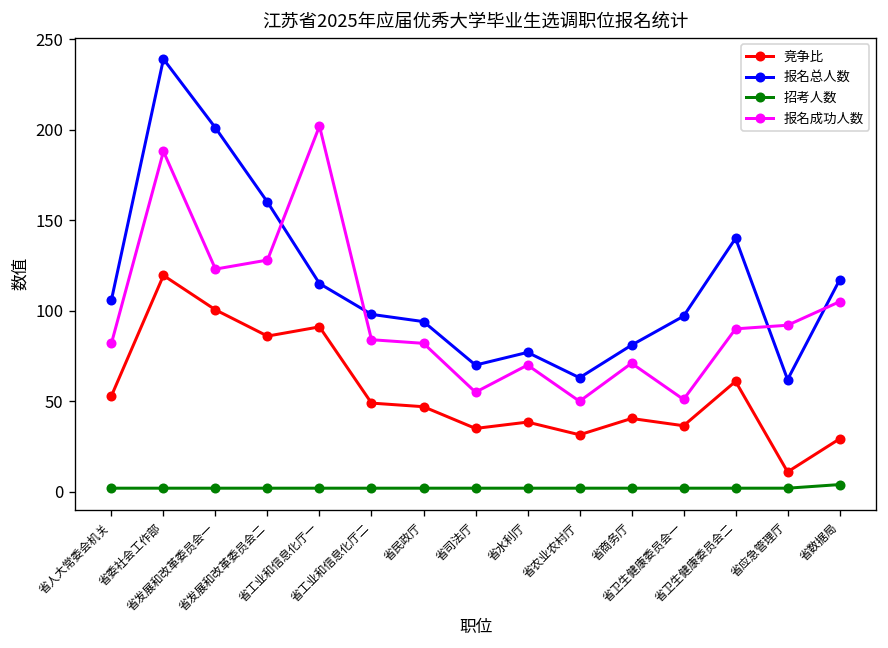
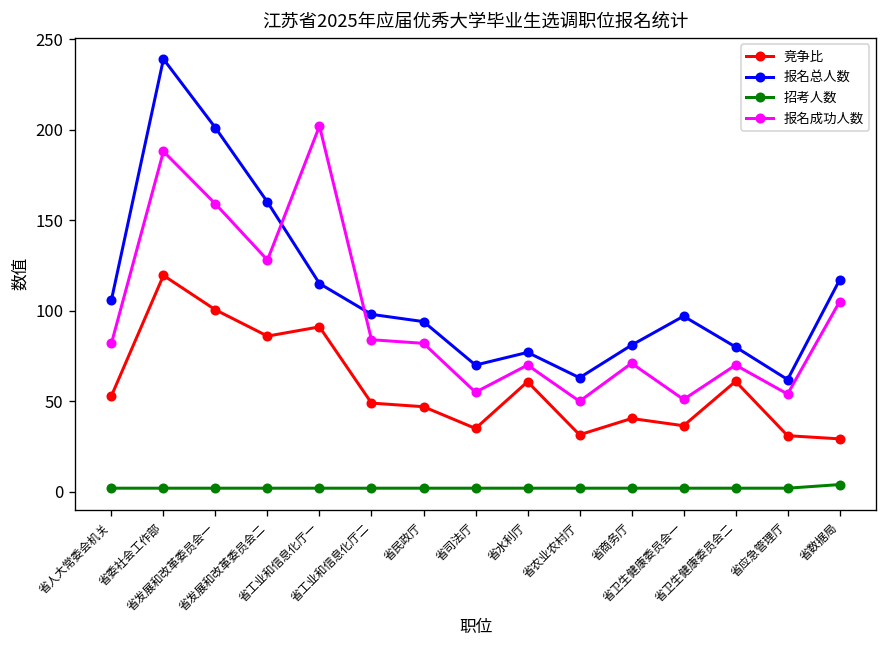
  {
    "竞争比": {
      "省人大常委会机关": 53,
      "省委社会工作部": 120,
      "省发展和改革委员会一": 101,
      "省发展和改革委员会二": 86,
      "省工业和信息化厅一": 91,
      "省工业和信息化厅二": 49,
      "省民政厅": 47,
      "省司法厅": 35,
-     "省水利厅": 39,
+     "省水利厅": 61,
      "省农业农村厅": 32,
      "省商务厅": 41,
      "省卫生健康委员会一": 37,
      "省卫生健康委员会二": 61,
-     "省应急管理厅": 11,
+     "省应急管理厅": 31,
      "省数据局": 29
    },
    "报名总人数": {
      "省人大常委会机关": 106,
      "省委社会工作部": 239,
      "省发展和改革委员会一": 201,
      "省发展和改革委员会二": 160,
      "省工业和信息化厅一": 115,
      "省工业和信息化厅二": 98,
      "省民政厅": 94,
      "省司法厅": 70,
      "省水利厅": 77,
      "省农业农村厅": 63,
      "省商务厅": 81,
      "省卫生健康委员会一": 97,
-     "省卫生健康委员会二": 140,
+     "省卫生健康委员会二": 80,
      "省应急管理厅": 62,
      "省数据局": 117
    },
    "招考人数": {
      "省人大常委会机关": 2,
      "省委社会工作部": 2,
      "省发展和改革委员会一": 2,
      "省发展和改革委员会二": 2,
      "省工业和信息化厅一": 2,
      "省工业和信息化厅二": 2,
      "省民政厅": 2,
      "省司法厅": 2,
      "省水利厅": 2,
      "省农业农村厅": 2,
      "省商务厅": 2,
      "省卫生健康委员会一": 2,
      "省卫生健康委员会二": 2,
      "省应急管理厅": 2,
      "省数据局": 4
    },
    "报名成功人数": {
      "省人大常委会机关": 82,
      "省委社会工作部": 188,
-     "省发展和改革委员会一": 123,
+     "省发展和改革委员会一": 159,
      "省发展和改革委员会二": 128,
      "省工业和信息化厅一": 202,
      "省工业和信息化厅二": 84,
      "省民政厅": 82,
      "省司法厅": 55,
      "省水利厅": 70,
      "省农业农村厅": 50,
      "省商务厅": 71,
      "省卫生健康委员会一": 51,
-     "省卫生健康委员会二": 90,
-     "省应急管理厅": 92,
+     "省卫生健康委员会二": 70,
+     "省应急管理厅": 54,
      "省数据局": 105
    }
  }
